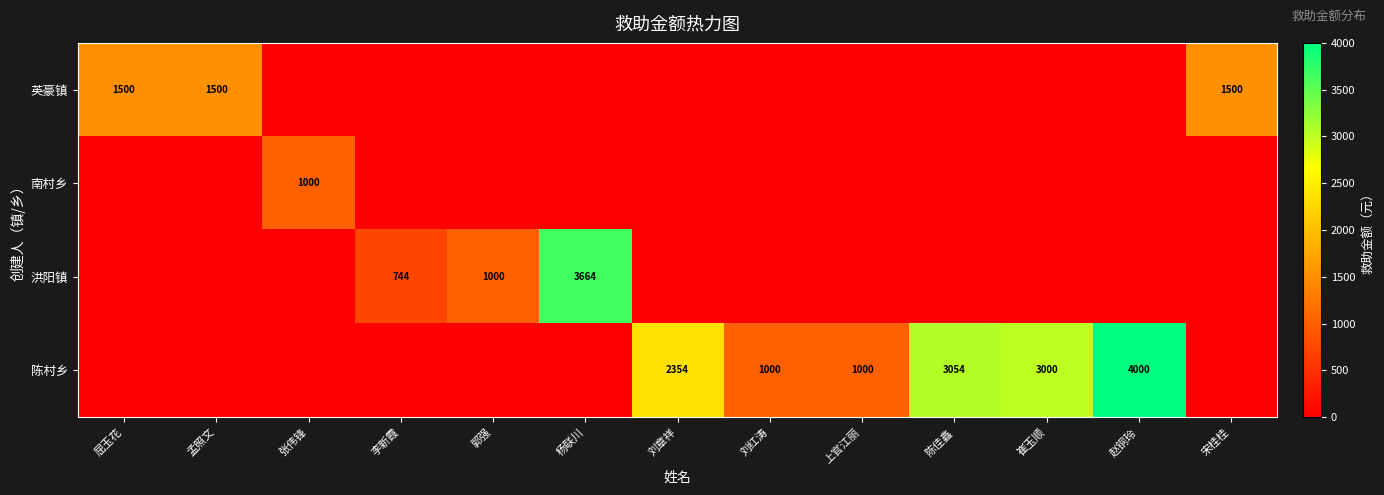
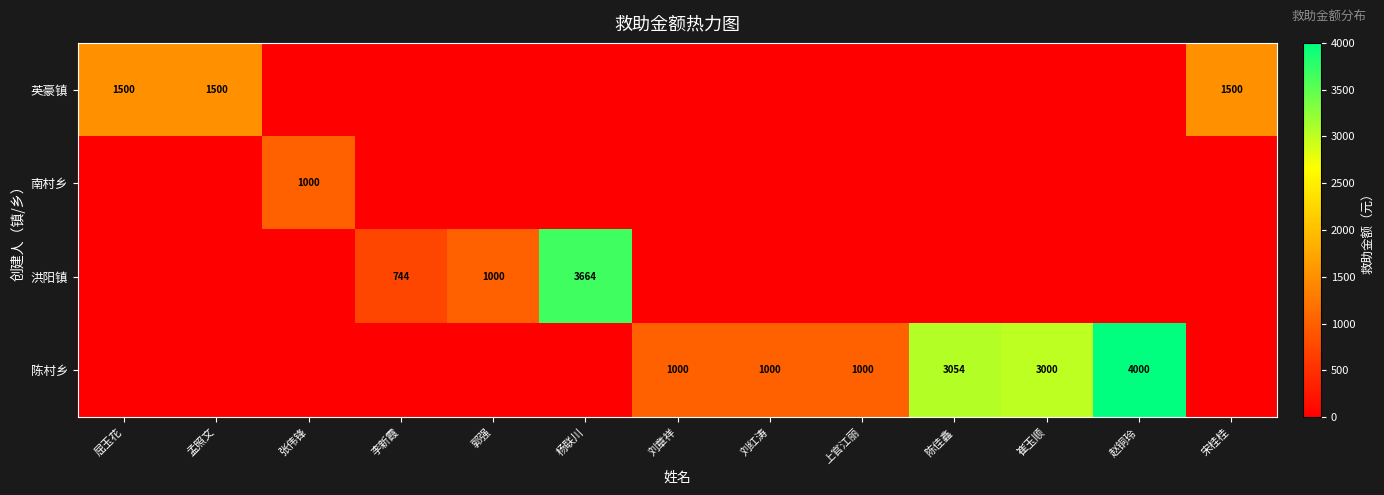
  {
    "英豪镇": {
      "屈玉花": 1500,
      "孟照文": 1500,
      "宋桂桂": 1500
    },
    "南村乡": {
      "张伟锋": 1000
    },
    "洪阳镇": {
      "李新霞": 744,
      "郭强": 1000,
      "杨联川": 3664
    },
    "陈村乡": {
-     "刘章祥": 2354,
+     "刘章祥": 1000,
      "刘红涛": 1000,
      "上官江丽": 1000,
      "陈佳鑫": 3054,
      "崔玉顺": 3000,
      "赵铜玲": 4000
    }
  }
